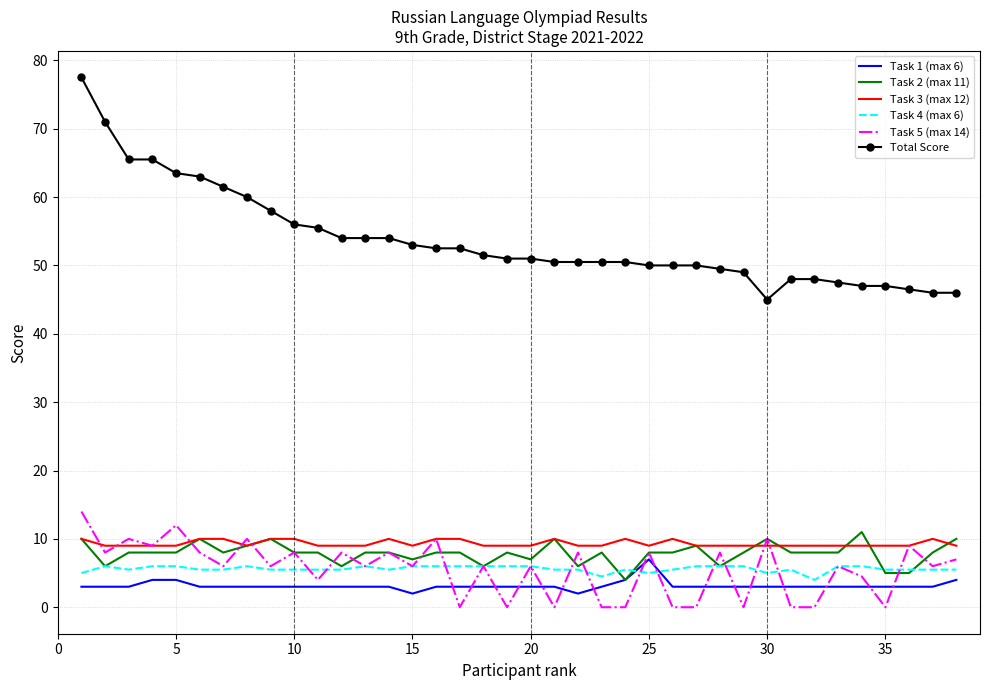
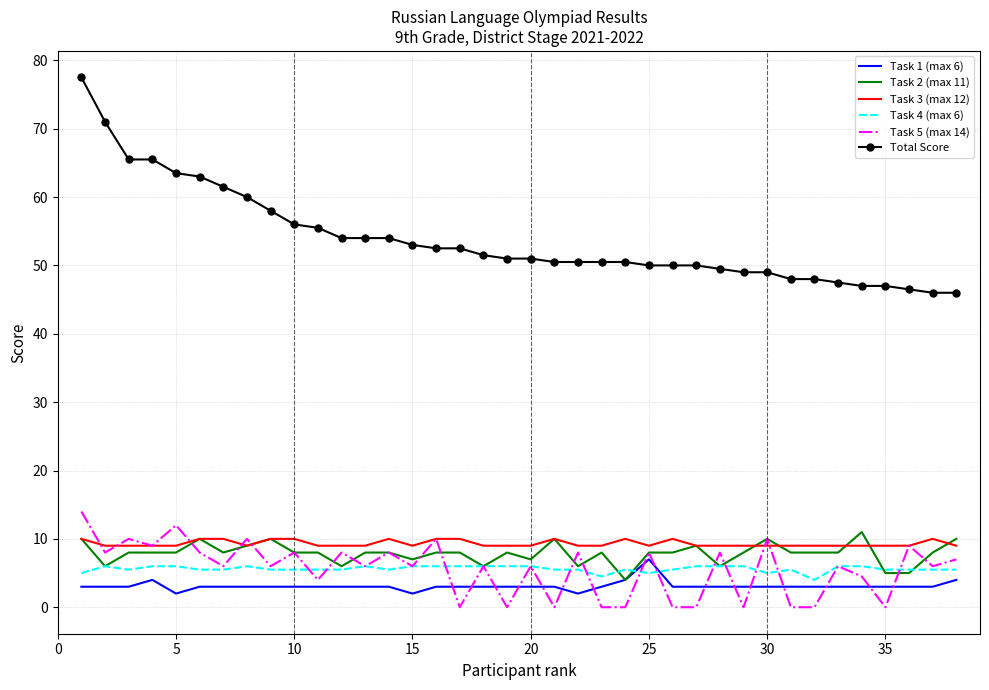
  {
    "Task 1 (max 6)": {
-     "5": 4,
+     "5": 2,
      "10": 3,
      "15": 2,
      "20": 3,
      "25": 7,
      "30": 3,
      "35": 3
    },
    "Task 2 (max 11)": {
      "5": 8,
      "15": 7,
      "20": 7,
      "35": 5
    },
    "Task 3 (max 12)": {
      "5": 9,
      "10": 10,
      "15": 9,
      "20": 9,
      "25": 9,
      "30": 9,
      "35": 9
    },
    "Task 4 (max 6)": {
      "5": 6,
      "10": 6,
      "25": 5,
      "30": 5,
      "35": 6
    },
    "Task 5 (max 14)": {
      "5": 12,
      "35": 0
    },
    "Total Score": {
      "5": 64,
      "10": 56,
      "15": 53,
      "20": 51,
      "25": 50,
-     "30": 45,
+     "30": 49,
      "35": 47
    }
  }
